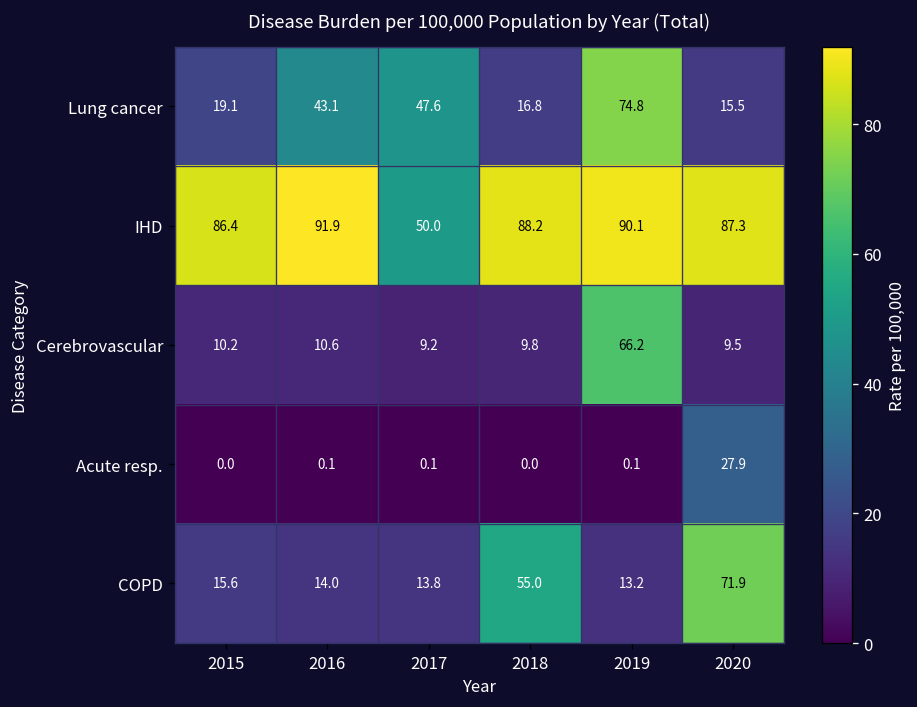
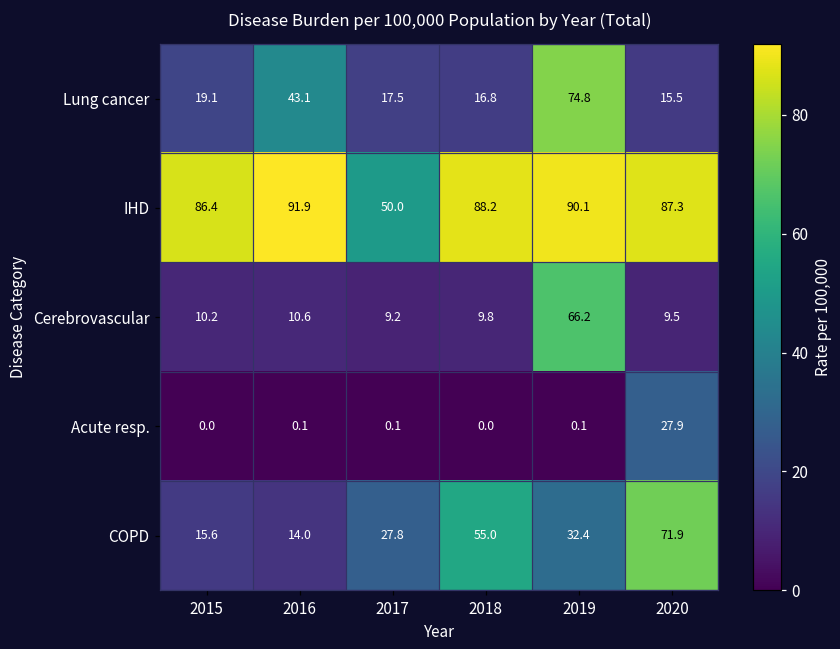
  {
    "Lung cancer": {
      "2015": 19.1,
      "2016": 43.1,
-     "2017": 47.6,
+     "2017": 17.5,
      "2018": 16.8,
      "2019": 74.8,
      "2020": 15.5
    },
    "IHD": {
      "2015": 86.4,
      "2016": 91.9,
      "2017": 50.0,
      "2018": 88.2,
      "2019": 90.1,
      "2020": 87.3
    },
    "Cerebrovascular": {
      "2015": 10.2,
      "2016": 10.6,
      "2017": 9.2,
      "2018": 9.8,
      "2019": 66.2,
      "2020": 9.5
    },
    "Acute resp.": {
      "2015": 0.0,
      "2016": 0.1,
      "2017": 0.1,
      "2018": 0.0,
      "2019": 0.1,
      "2020": 27.9
    },
    "COPD": {
      "2015": 15.6,
      "2016": 14.0,
-     "2017": 13.8,
+     "2017": 27.8,
      "2018": 55.0,
-     "2019": 13.2,
+     "2019": 32.4,
      "2020": 71.9
    }
  }
